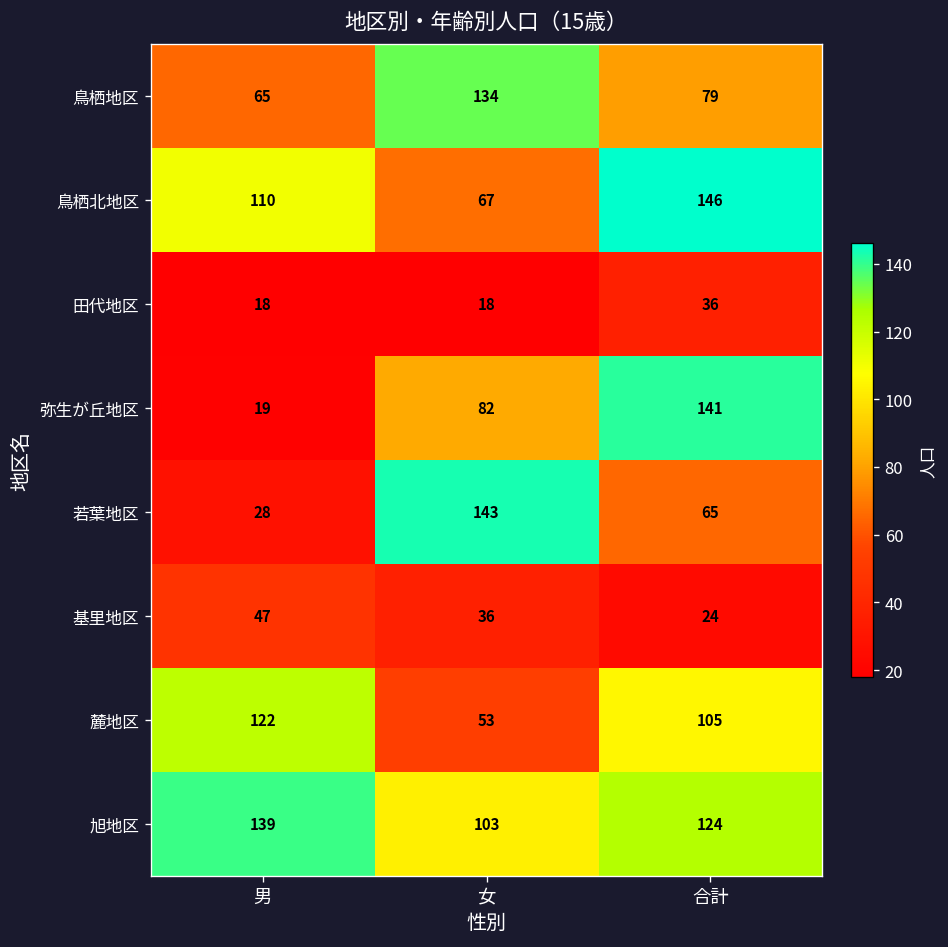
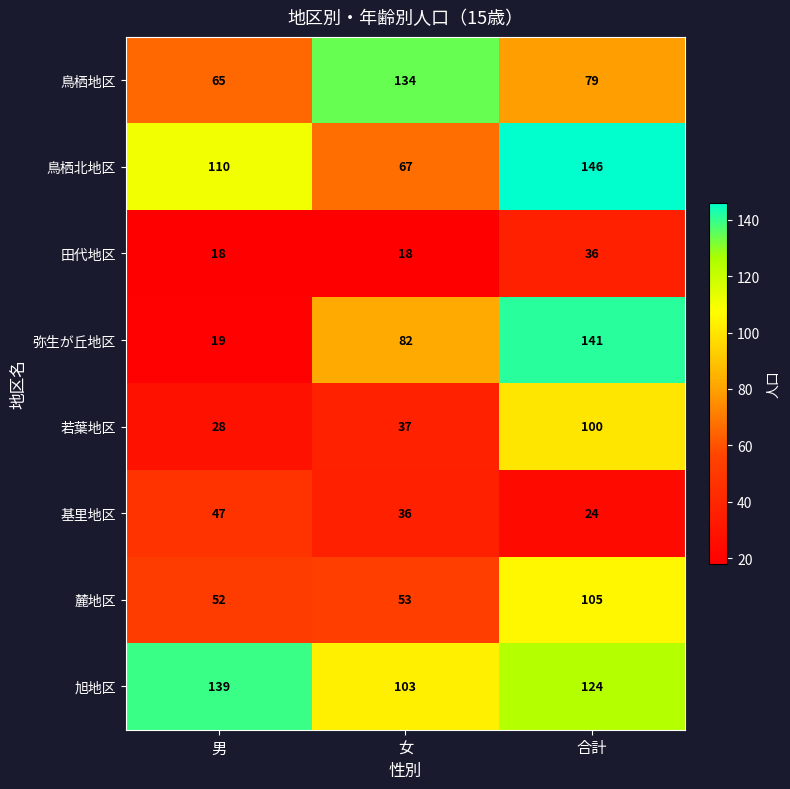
  {
    "鳥栖地区": {
      "男": 65,
      "女": 134,
      "合計": 79
    },
    "鳥栖北地区": {
      "男": 110,
      "女": 67,
      "合計": 146
    },
    "田代地区": {
      "男": 18,
      "女": 18,
      "合計": 36
    },
    "弥生が丘地区": {
      "男": 19,
      "女": 82,
      "合計": 141
    },
    "若葉地区": {
      "男": 28,
-     "女": 143,
-     "合計": 65
+     "女": 37,
+     "合計": 100
    },
    "基里地区": {
      "男": 47,
      "女": 36,
      "合計": 24
    },
    "麓地区": {
-     "男": 122,
+     "男": 52,
      "女": 53,
      "合計": 105
    },
    "旭地区": {
      "男": 139,
      "女": 103,
      "合計": 124
    }
  }
